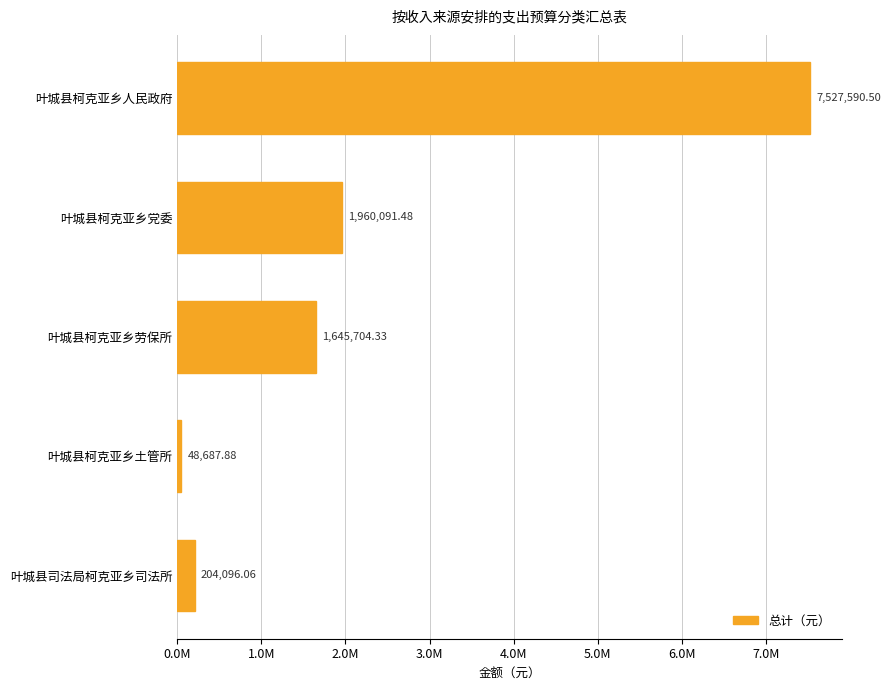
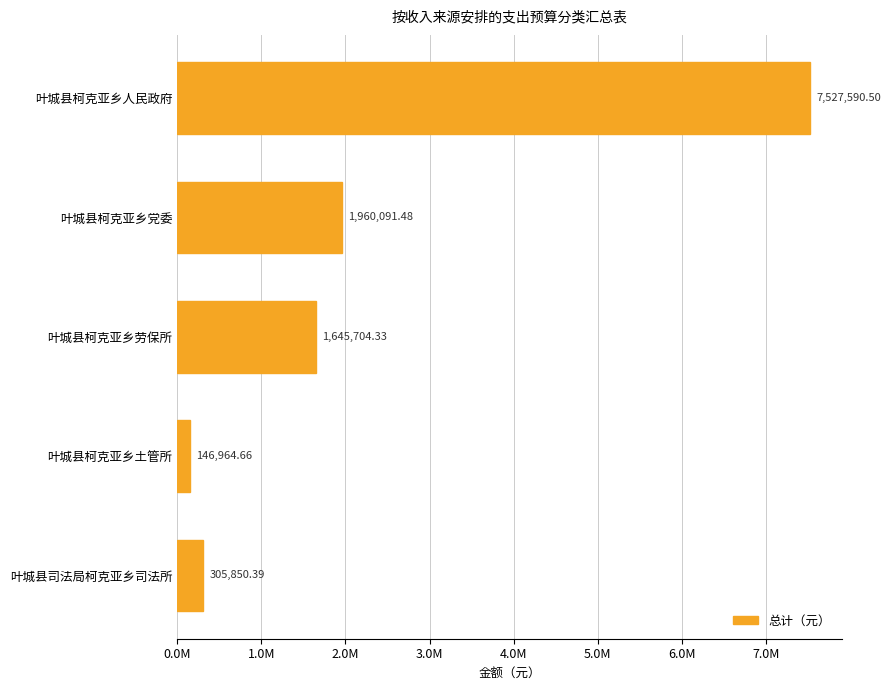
  {
    "叶城县柯克亚乡人民政府": "7,527,590.50",
    "叶城县柯克亚乡党委": "1,960,091.48",
    "叶城县柯克亚乡劳保所": "1,645,704.33",
-   "叶城县柯克亚乡土管所": "48,687.88",
-   "叶城县司法局柯克亚乡司法所": "204,096.06"
+   "叶城县柯克亚乡土管所": "146,964.66",
+   "叶城县司法局柯克亚乡司法所": "305,850.39"
  }
